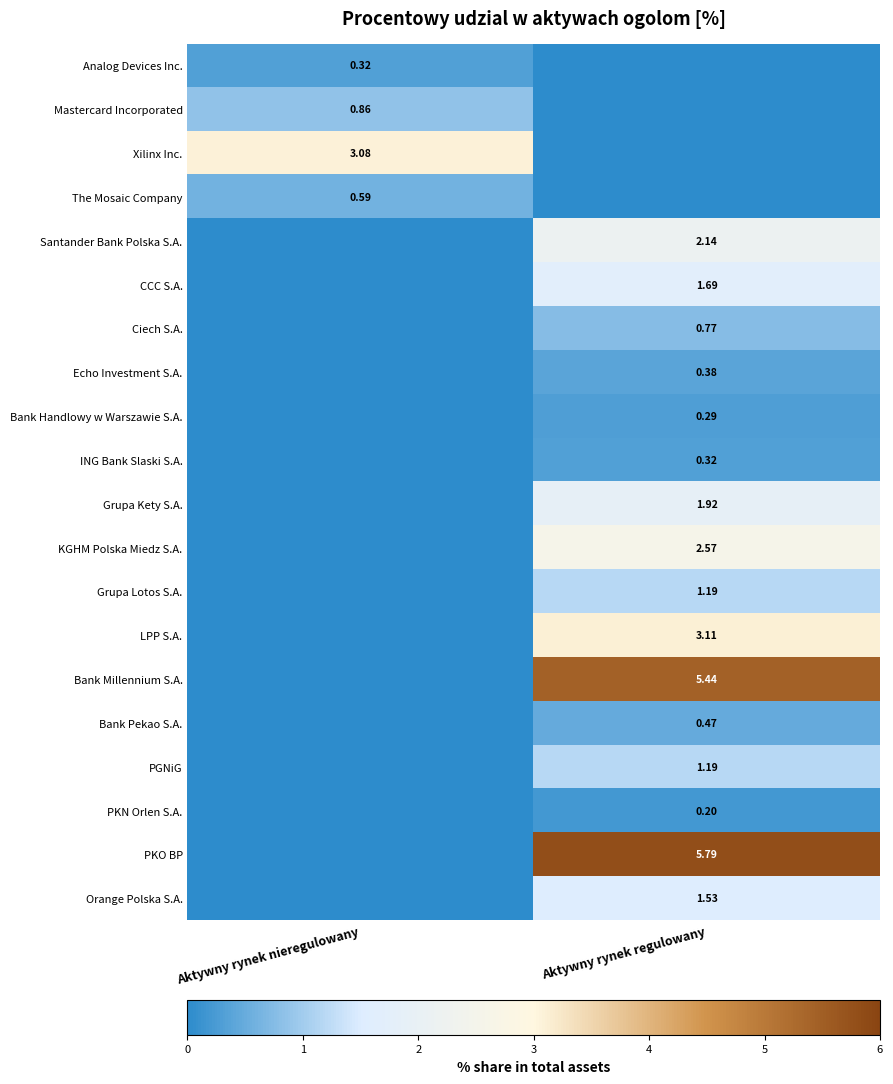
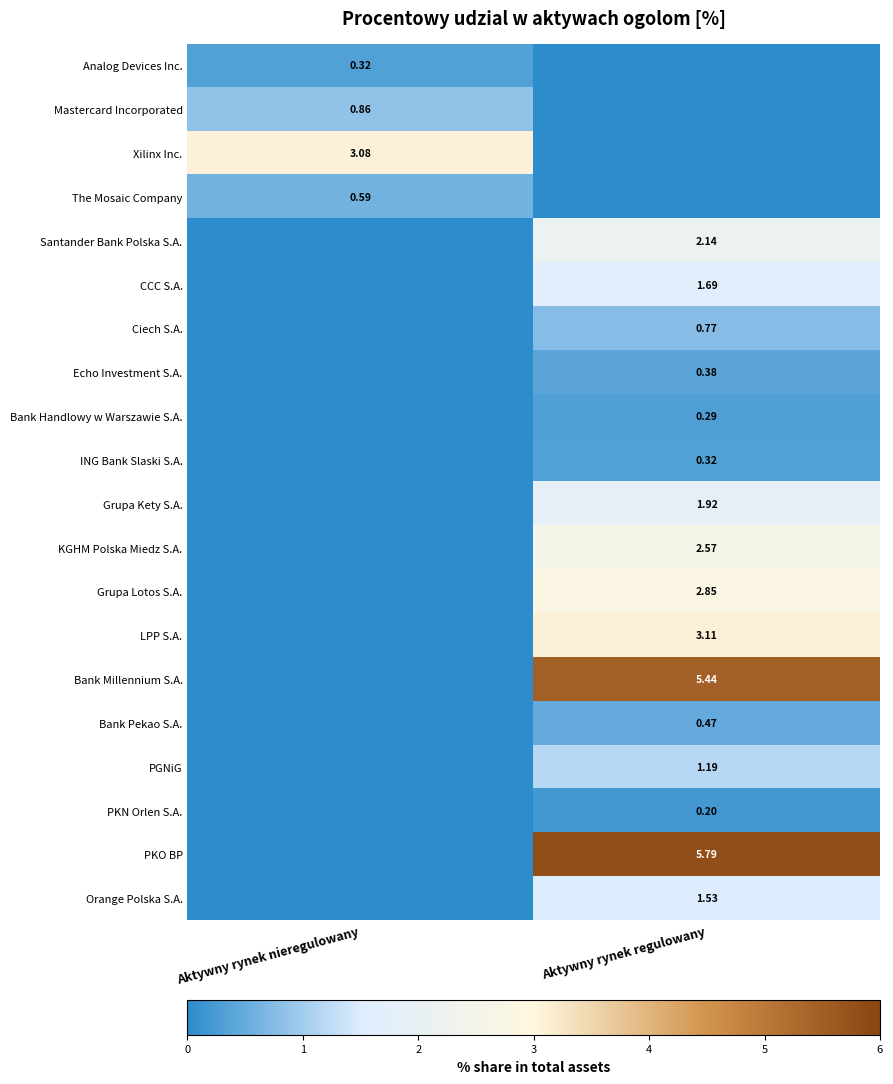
  {
    "Analog Devices Inc.": {
      "Aktywny rynek nieregulowany": 0.32
    },
    "Mastercard Incorporated": {
      "Aktywny rynek nieregulowany": 0.86
    },
    "Xilinx Inc.": {
      "Aktywny rynek nieregulowany": 3.08
    },
    "The Mosaic Company": {
      "Aktywny rynek nieregulowany": 0.59
    },
    "Santander Bank Polska S.A.": {
      "Aktywny rynek regulowany": 2.14
    },
    "CCC S.A.": {
      "Aktywny rynek regulowany": 1.69
    },
    "Ciech S.A.": {
      "Aktywny rynek regulowany": 0.77
    },
    "Echo Investment S.A.": {
      "Aktywny rynek regulowany": 0.38
    },
    "Bank Handlowy w Warszawie S.A.": {
      "Aktywny rynek regulowany": 0.29
    },
    "ING Bank Slaski S.A.": {
      "Aktywny rynek regulowany": 0.32
    },
    "Grupa Kety S.A.": {
      "Aktywny rynek regulowany": 1.92
    },
    "KGHM Polska Miedz S.A.": {
      "Aktywny rynek regulowany": 2.57
    },
    "Grupa Lotos S.A.": {
-     "Aktywny rynek regulowany": 1.19
+     "Aktywny rynek regulowany": 2.85
    },
    "LPP S.A.": {
      "Aktywny rynek regulowany": 3.11
    },
    "Bank Millennium S.A.": {
      "Aktywny rynek regulowany": 5.44
    },
    "Bank Pekao S.A.": {
      "Aktywny rynek regulowany": 0.47
    },
    "PGNiG": {
      "Aktywny rynek regulowany": 1.19
    },
    "PKN Orlen S.A.": {
      "Aktywny rynek regulowany": 0.20
    },
    "PKO BP": {
      "Aktywny rynek regulowany": 5.79
    },
    "Orange Polska S.A.": {
      "Aktywny rynek regulowany": 1.53
    }
  }
